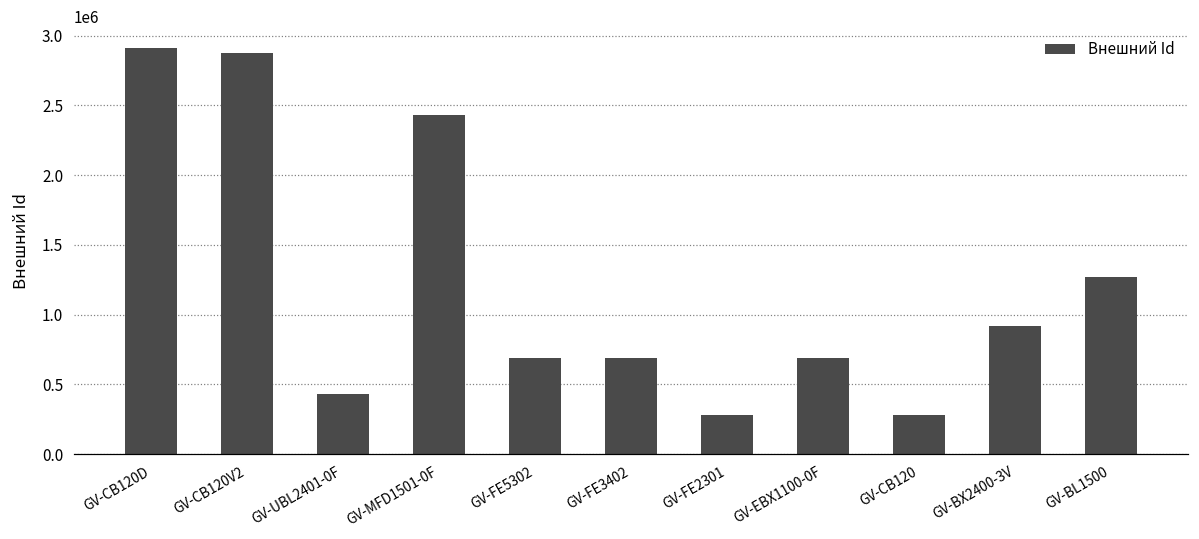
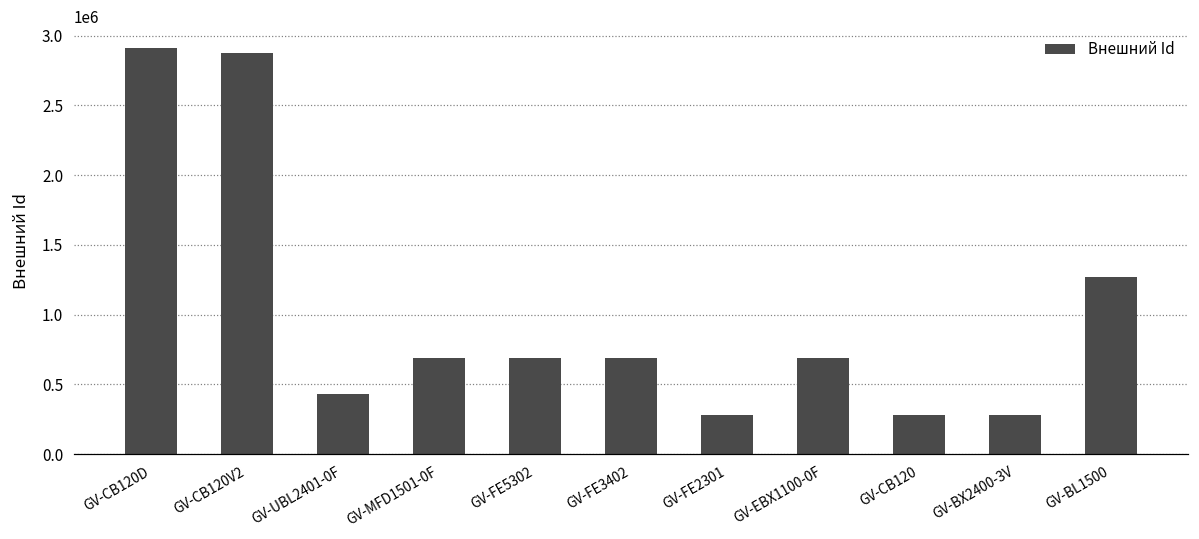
  {
    "GV-CB120D": 2910000,
    "GV-CB120V2": 2880000,
    "GV-UBL2401-0F": 430000,
-   "GV-MFD1501-0F": 2430000,
+   "GV-MFD1501-0F": 690000,
    "GV-FE5302": 690000,
    "GV-FE3402": 690000,
    "GV-FE2301": 280000,
    "GV-EBX1100-0F": 690000,
    "GV-CB120": 280000,
-   "GV-BX2400-3V": 920000,
+   "GV-BX2400-3V": 280000,
    "GV-BL1500": 1270000
  }
